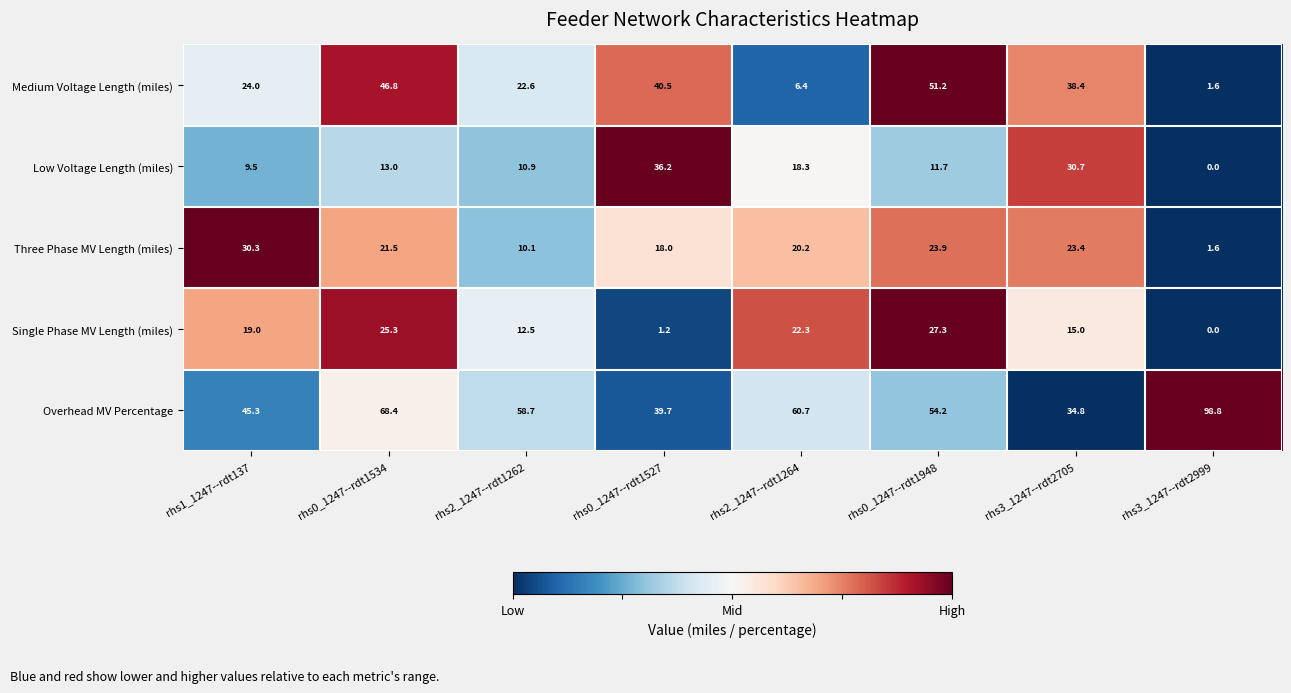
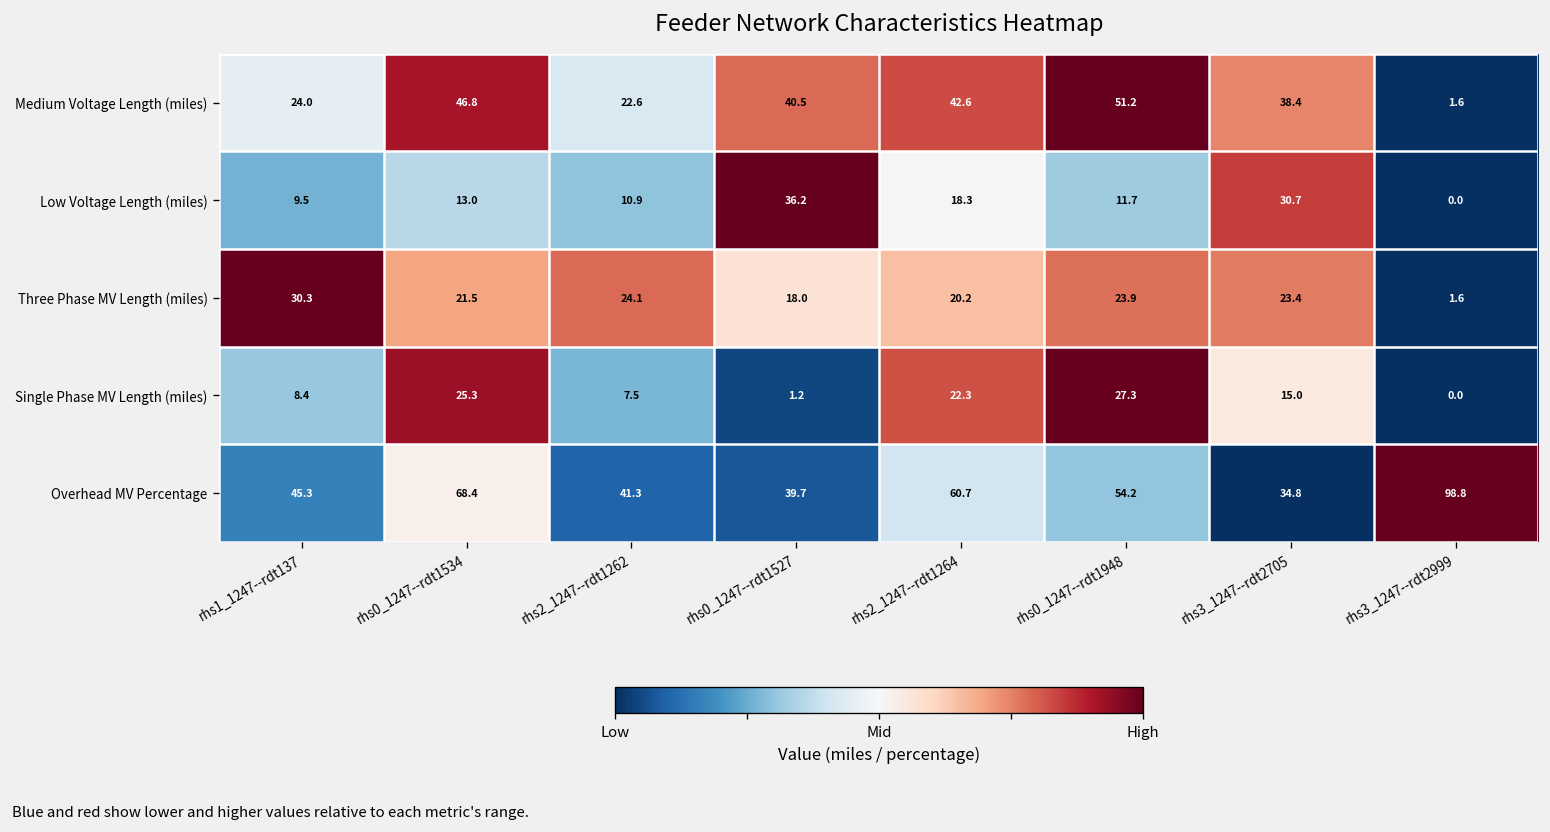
  {
    "Medium Voltage Length (miles)": {
      "rhs1_1247--rdt137": 24.0,
      "rhs0_1247--rdt1534": 46.8,
      "rhs2_1247--rdt1262": 22.6,
      "rhs0_1247--rdt1527": 40.5,
-     "rhs2_1247--rdt1264": 6.4,
+     "rhs2_1247--rdt1264": 42.6,
      "rhs0_1247--rdt1948": 51.2,
      "rhs3_1247--rdt2705": 38.4,
      "rhs3_1247--rdt2999": 1.6
    },
    "Low Voltage Length (miles)": {
      "rhs1_1247--rdt137": 9.5,
      "rhs0_1247--rdt1534": 13.0,
      "rhs2_1247--rdt1262": 10.9,
      "rhs0_1247--rdt1527": 36.2,
      "rhs2_1247--rdt1264": 18.3,
      "rhs0_1247--rdt1948": 11.7,
      "rhs3_1247--rdt2705": 30.7,
      "rhs3_1247--rdt2999": 0.0
    },
    "Three Phase MV Length (miles)": {
      "rhs1_1247--rdt137": 30.3,
      "rhs0_1247--rdt1534": 21.5,
-     "rhs2_1247--rdt1262": 10.1,
+     "rhs2_1247--rdt1262": 24.1,
      "rhs0_1247--rdt1527": 18.0,
      "rhs2_1247--rdt1264": 20.2,
      "rhs0_1247--rdt1948": 23.9,
      "rhs3_1247--rdt2705": 23.4,
      "rhs3_1247--rdt2999": 1.6
    },
    "Single Phase MV Length (miles)": {
-     "rhs1_1247--rdt137": 19.0,
+     "rhs1_1247--rdt137": 8.4,
      "rhs0_1247--rdt1534": 25.3,
-     "rhs2_1247--rdt1262": 12.5,
+     "rhs2_1247--rdt1262": 7.5,
      "rhs0_1247--rdt1527": 1.2,
      "rhs2_1247--rdt1264": 22.3,
      "rhs0_1247--rdt1948": 27.3,
      "rhs3_1247--rdt2705": 15.0,
      "rhs3_1247--rdt2999": 0.0
    },
    "Overhead MV Percentage": {
      "rhs1_1247--rdt137": 45.3,
      "rhs0_1247--rdt1534": 68.4,
-     "rhs2_1247--rdt1262": 58.7,
+     "rhs2_1247--rdt1262": 41.3,
      "rhs0_1247--rdt1527": 39.7,
      "rhs2_1247--rdt1264": 60.7,
      "rhs0_1247--rdt1948": 54.2,
      "rhs3_1247--rdt2705": 34.8,
      "rhs3_1247--rdt2999": 98.8
    }
  }
